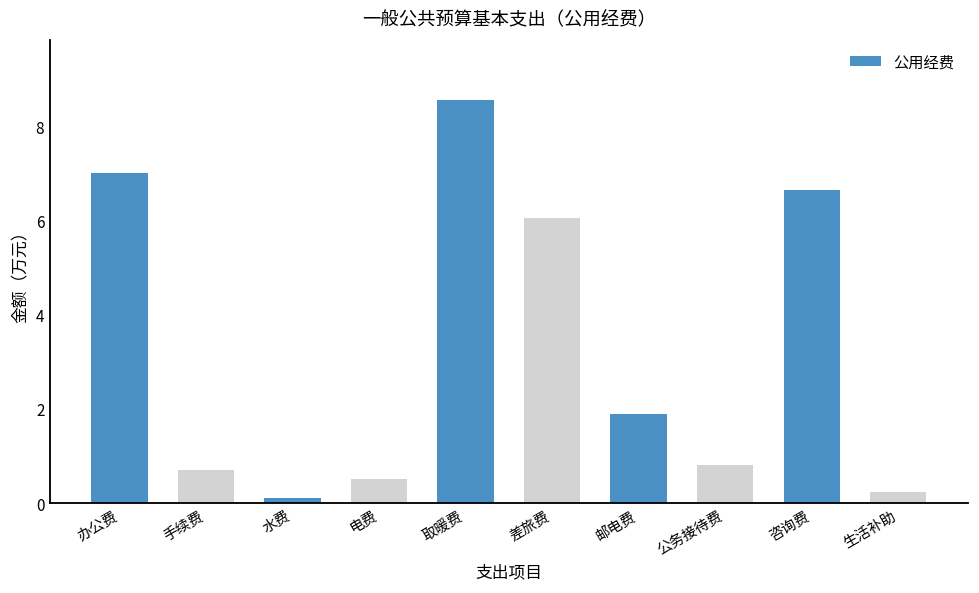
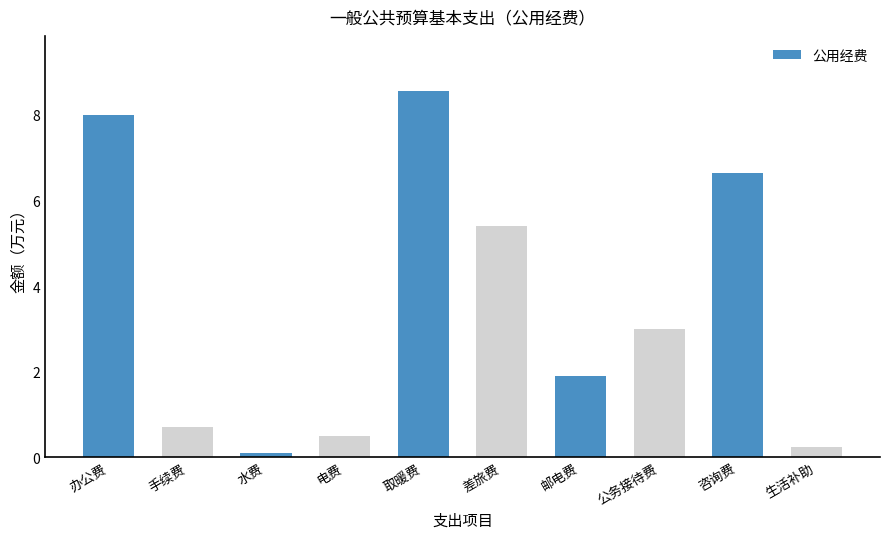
  {
-   "办公费": 7,
+   "办公费": 8,
    "手续费": 0.7,
    "水费": 0.1,
    "电费": 0.5,
    "取暖费": 8.6,
-   "差旅费": 6.1,
+   "差旅费": 5.4,
    "邮电费": 1.9,
-   "公务接待费": 0.8,
+   "公务接待费": 3.0,
    "咨询费": 6.6,
    "生活补助": 0.2
  }
